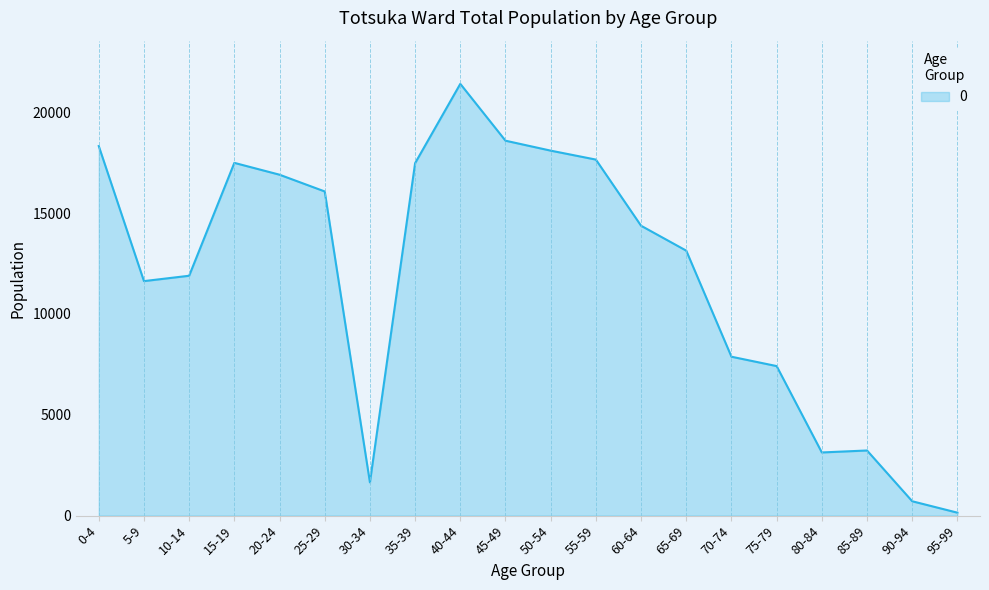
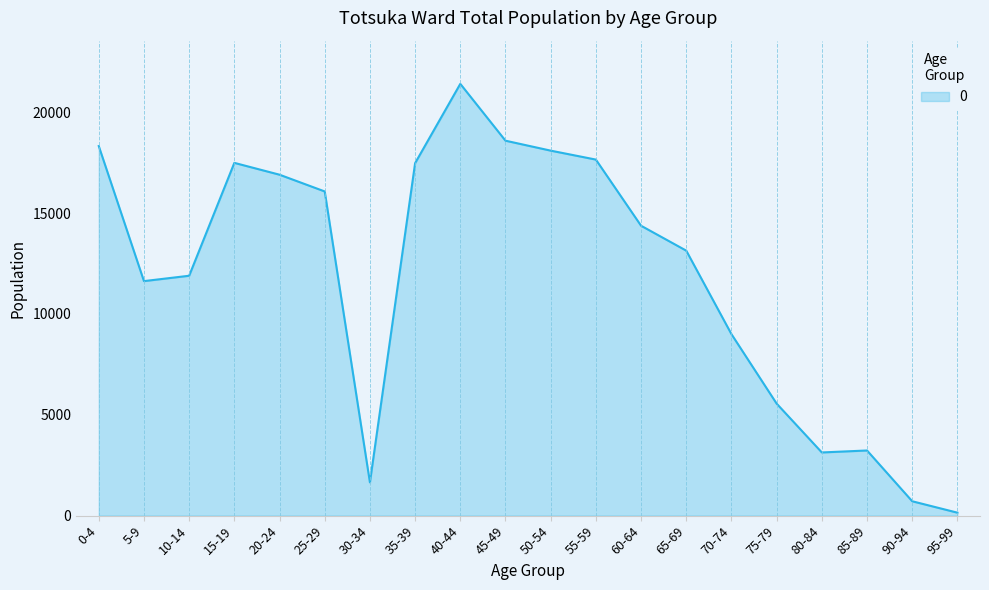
  {
    "0-4": 18300,
    "5-9": 11600,
    "10-14": 11900,
    "15-19": 17500,
    "20-24": 16900,
    "25-29": 16100,
    "30-34": 1600,
    "35-39": 17500,
    "40-44": 21400,
    "45-49": 18600,
    "50-54": 18100,
    "55-59": 17700,
    "60-64": 14400,
    "65-69": 13100,
-   "70-74": 7900,
-   "75-79": 7400,
+   "70-74": 9000,
+   "75-79": 5600,
    "80-84": 3100,
    "85-89": 3200,
    "90-94": 700,
    "95-99": 100
  }
